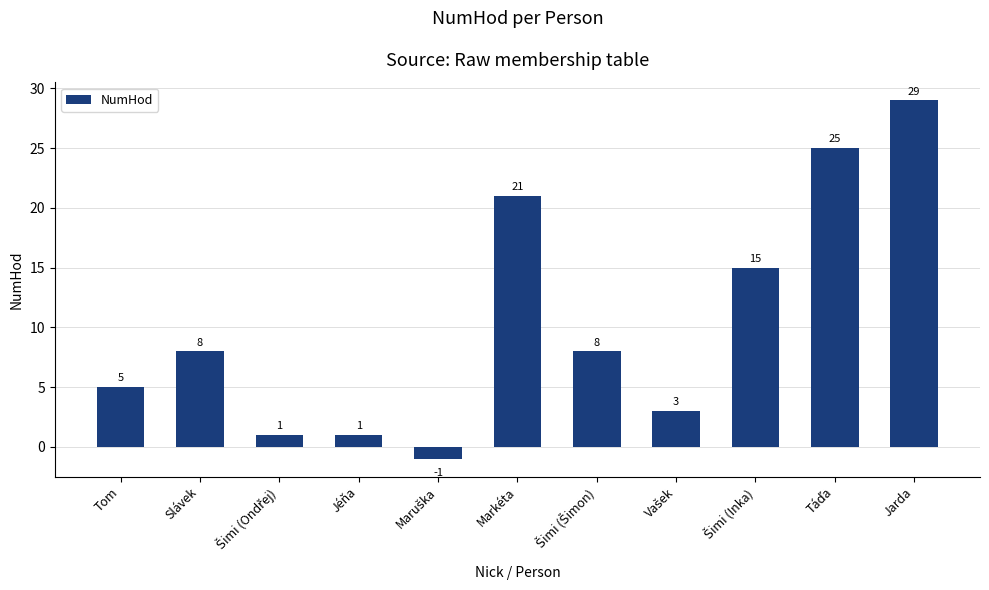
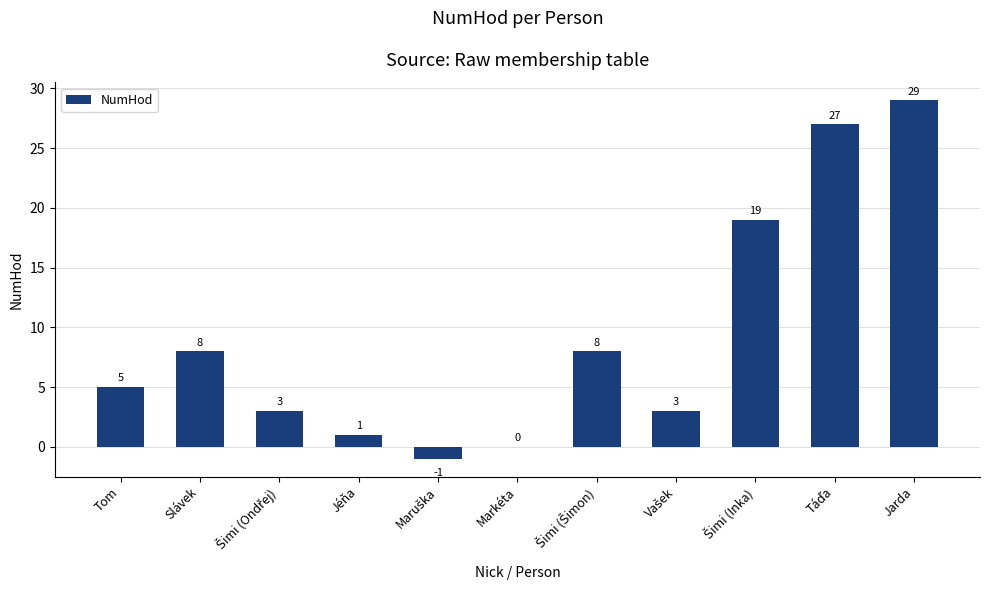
  {
    "Tom": 5,
    "Slávek": 8,
-   "Šimi (Ondřej)": 1,
+   "Šimi (Ondřej)": 3,
    "Jéňa": 1,
    "Maruška": -1,
-   "Markéta": 21,
+   "Markéta": 0,
    "Šimi (Šimon)": 8,
    "Vašek": 3,
-   "Šimi (Inka)": 15,
-   "Táďa": 25,
+   "Šimi (Inka)": 19,
+   "Táďa": 27,
    "Jarda": 29
  }
